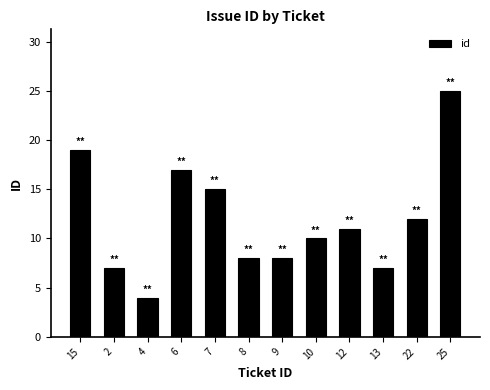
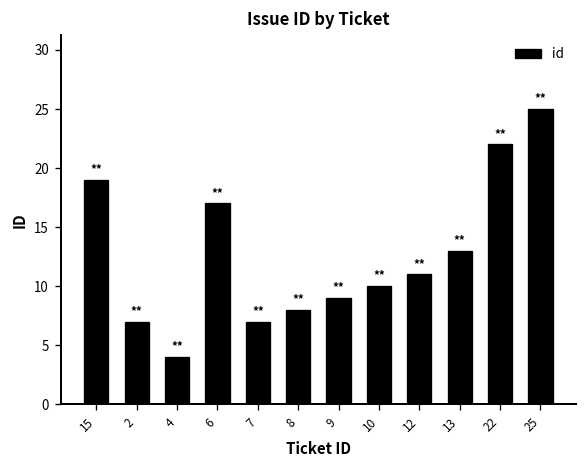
  {
    "15": 19,
    "2": 7,
    "4": 4,
    "6": 17,
-   "7": 15,
+   "7": 7,
    "8": 8,
-   "9": 8,
+   "9": 9,
    "10": 10,
    "12": 11,
-   "13": 7,
-   "22": 12,
+   "13": 13,
+   "22": 22,
    "25": 25
  }
